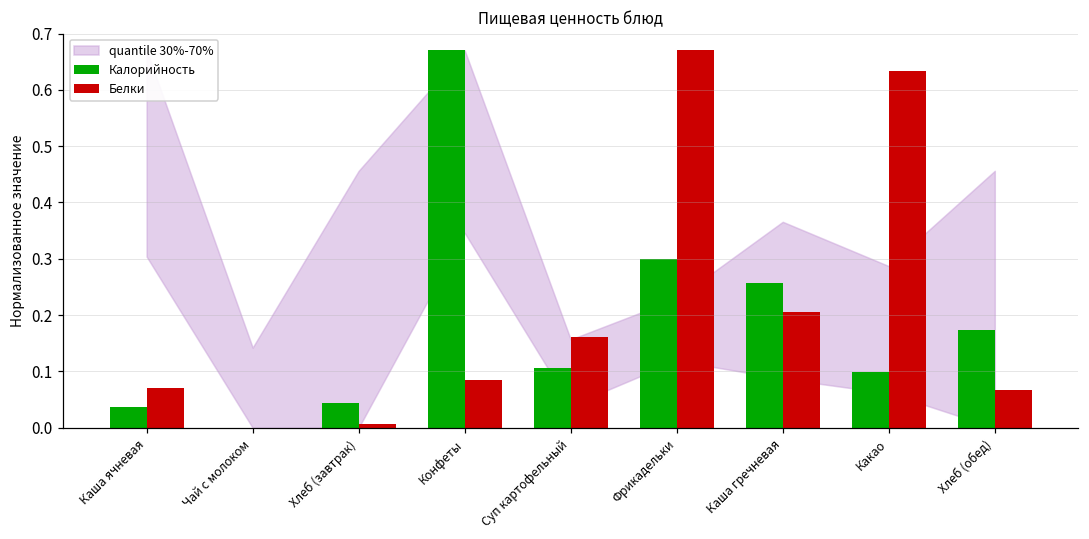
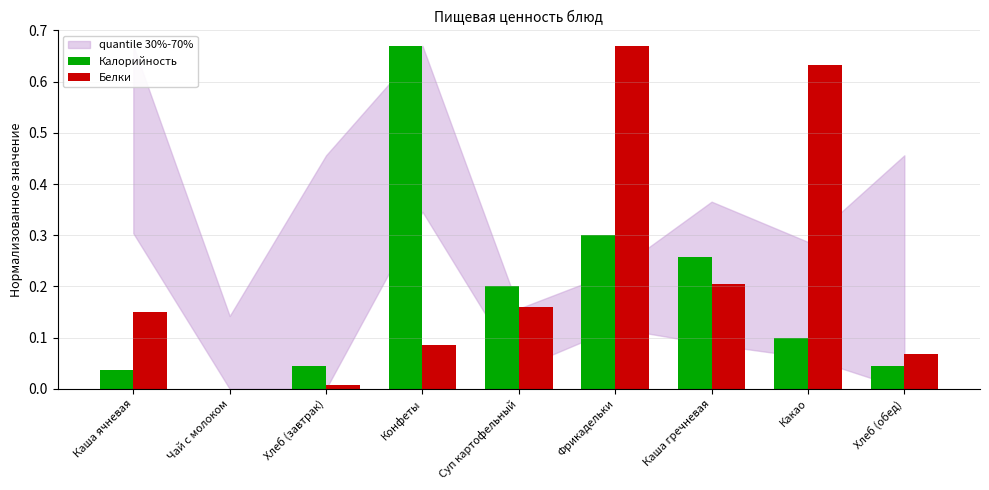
  {
    "Калорийность": {
      "Каша ячневая": 0.04,
      "Чай с молоком": 0.00,
      "Хлеб (завтрак)": 0.04,
      "Конфеты": 0.67,
-     "Суп картофельный": 0.11,
+     "Суп картофельный": 0.20,
      "Фрикадельки": 0.30,
      "Каша гречневая": 0.26,
      "Какао": 0.10,
-     "Хлеб (обед)": 0.17
+     "Хлеб (обед)": 0.04
    },
    "quantile 30%-70%": {
      "Чай с молоком": 0.14,
      "Хлеб (завтрак)": 0.46,
      "Хлеб (обед)": 0.46
    },
    "Белки": {
-     "Каша ячневая": 0.07,
+     "Каша ячневая": 0.15,
      "Чай с молоком": 0.00,
      "Хлеб (завтрак)": 0.01,
      "Конфеты": 0.08,
      "Суп картофельный": 0.16,
      "Фрикадельки": 0.67,
      "Каша гречневая": 0.21,
      "Какао": 0.63,
      "Хлеб (обед)": 0.07
    }
  }
